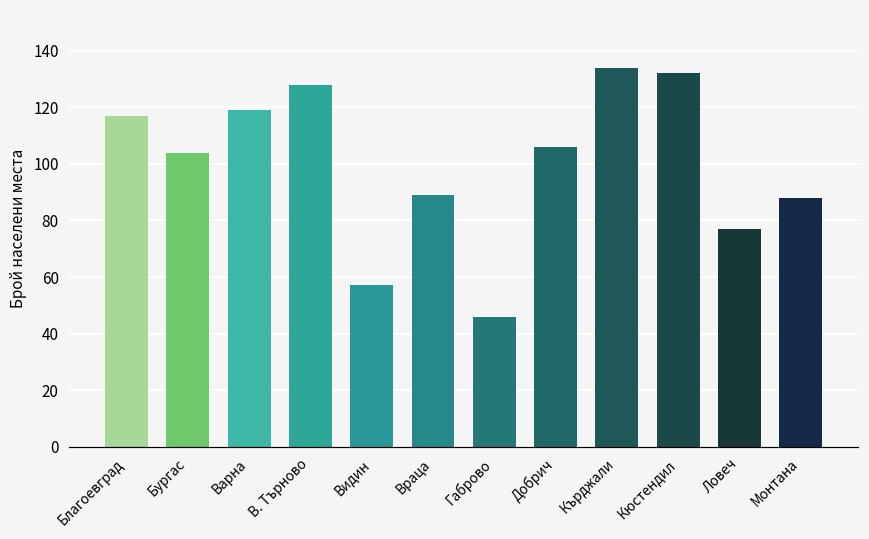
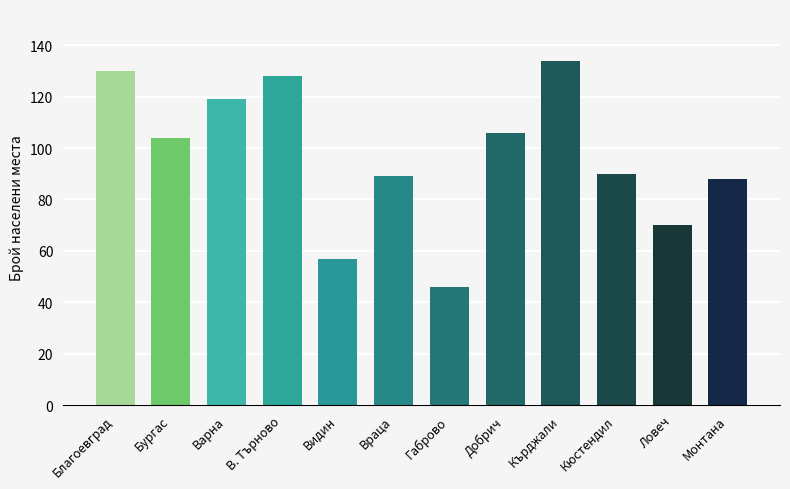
  {
-   "Благоевград": 117,
+   "Благоевград": 130,
    "Бургас": 104,
    "Варна": 119,
    "В. Търново": 128,
    "Видин": 57,
    "Враца": 89,
    "Габрово": 46,
    "Добрич": 106,
    "Кърджали": 134,
-   "Кюстендил": 132,
-   "Ловеч": 77,
+   "Кюстендил": 90,
+   "Ловеч": 70,
    "Монтана": 88
  }
